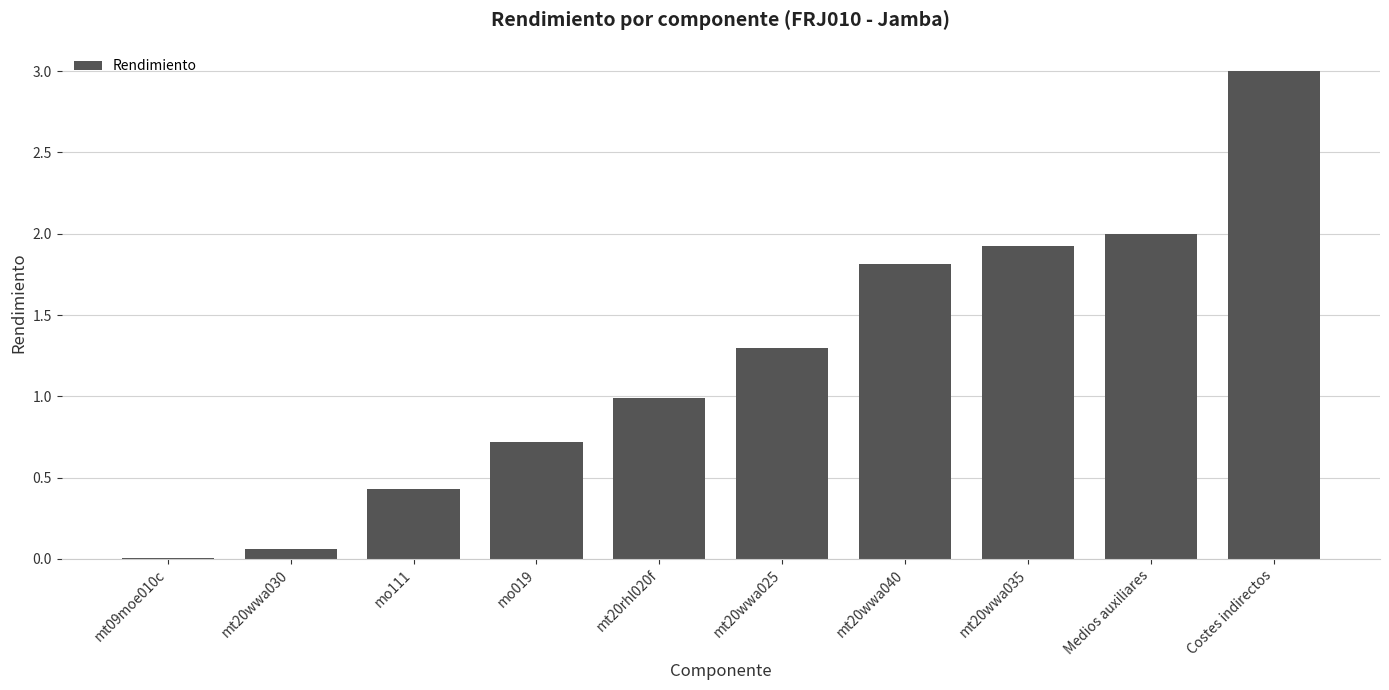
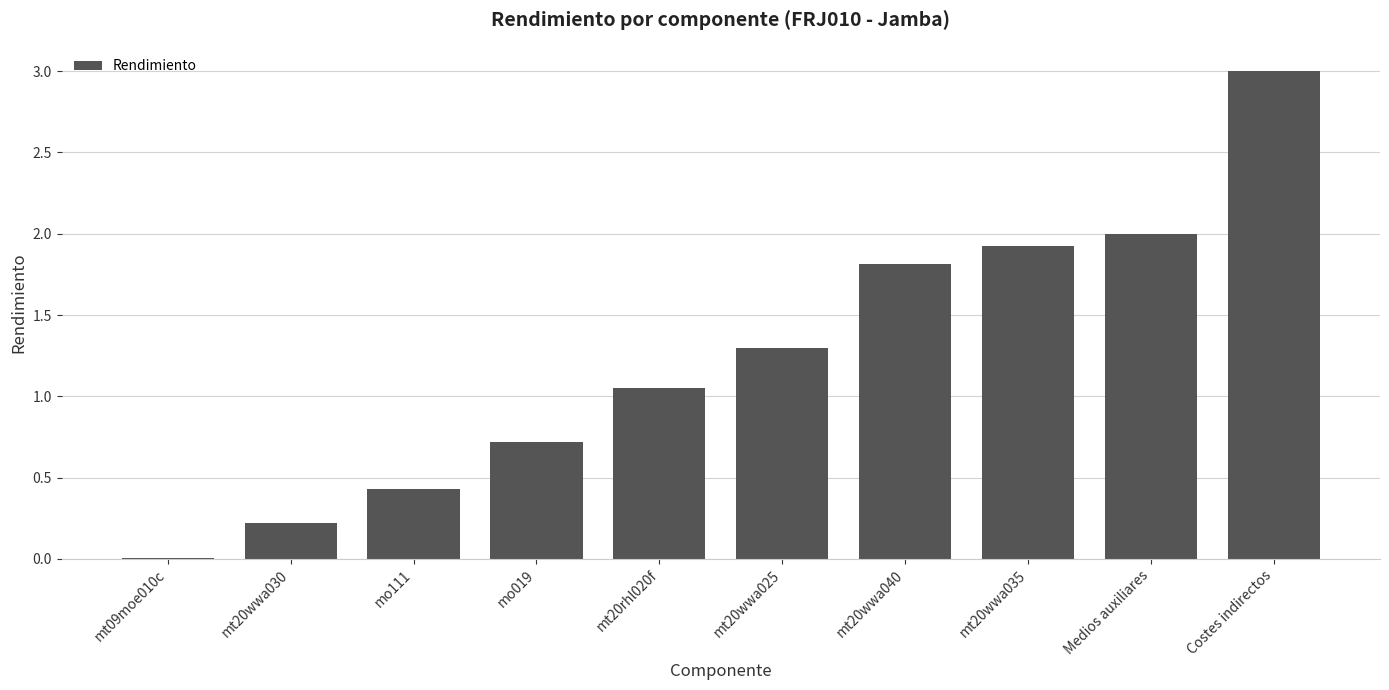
  {
-   "mt20wwa030": 0.06,
+   "mt20wwa030": 0.22,
    "mo111": 0.43,
    "mo019": 0.72,
-   "mt20rhl020f": 0.99,
+   "mt20rhl020f": 1.05,
    "mt20wwa025": 1.30,
    "mt20wwa040": 1.82,
    "mt20wwa035": 1.92,
    "Medios auxiliares": 2.00,
    "Costes indirectos": 3.00
  }
